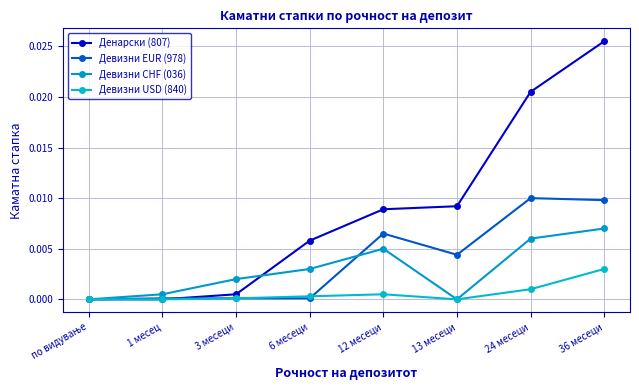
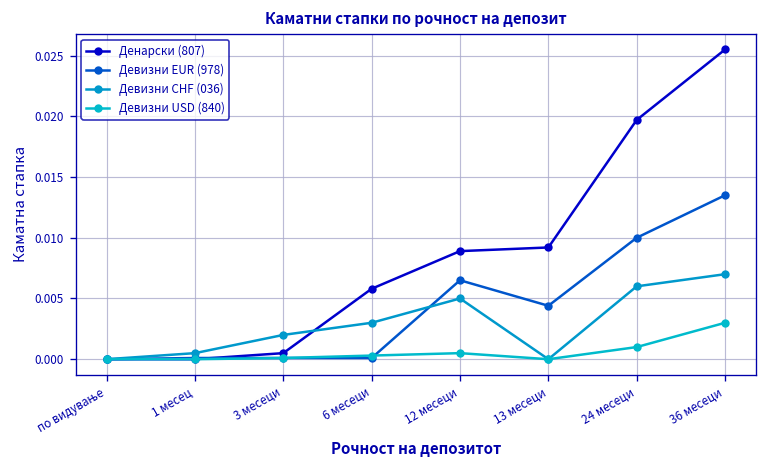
  {
    "Денарски (807)": {
      "3 месеци": 0.0005,
      "6 месеци": 0.0058,
      "12 месеци": 0.0089,
      "13 месеци": 0.0092,
-     "24 месеци": 0.0205,
+     "24 месеци": 0.0197,
      "36 месеци": 0.0255
    },
    "Девизни EUR (978)": {
      "12 месеци": 0.0065,
      "13 месеци": 0.0044,
      "24 месеци": 0.0100,
-     "36 месеци": 0.0098
+     "36 месеци": 0.0135
    }
  }
